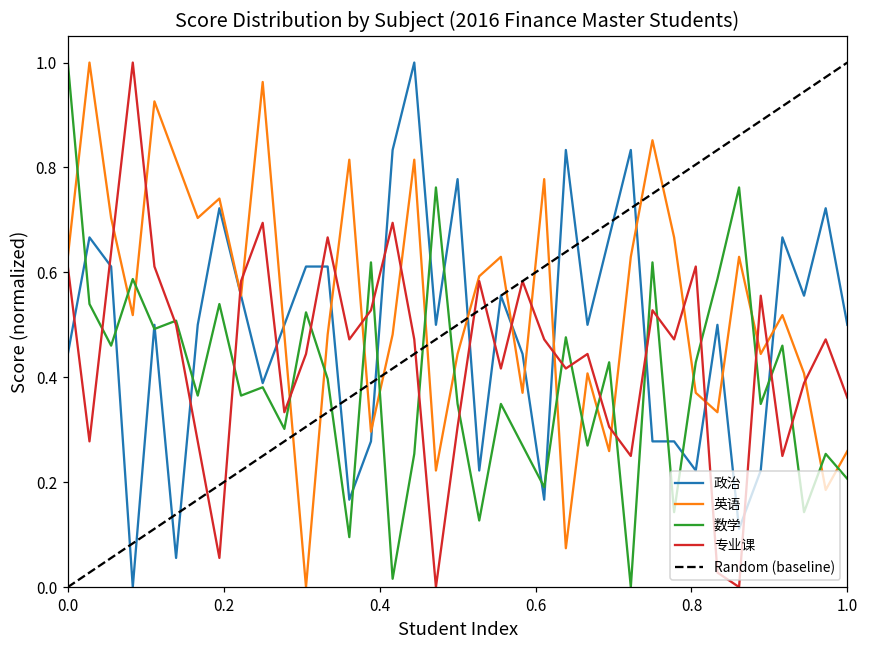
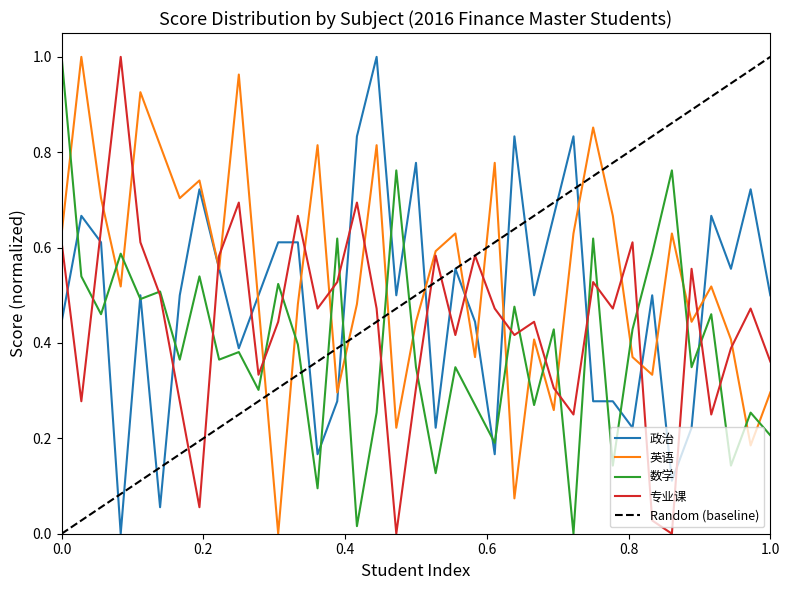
  {
    "政治": {
      "0.0": 0.44,
      "1.0": 0.50
    },
    "英语": {
      "0.0": 0.63,
-     "1.0": 0.26
+     "1.0": 0.30
    },
    "数学": {
      "0.0": 1.00,
      "1.0": 0.21
    },
    "专业课": {
      "0.0": 0.61,
      "1.0": 0.36
    },
    "Random (baseline)": {
      "0.0": 0.00,
      "1.0": 1.00
    }
  }
